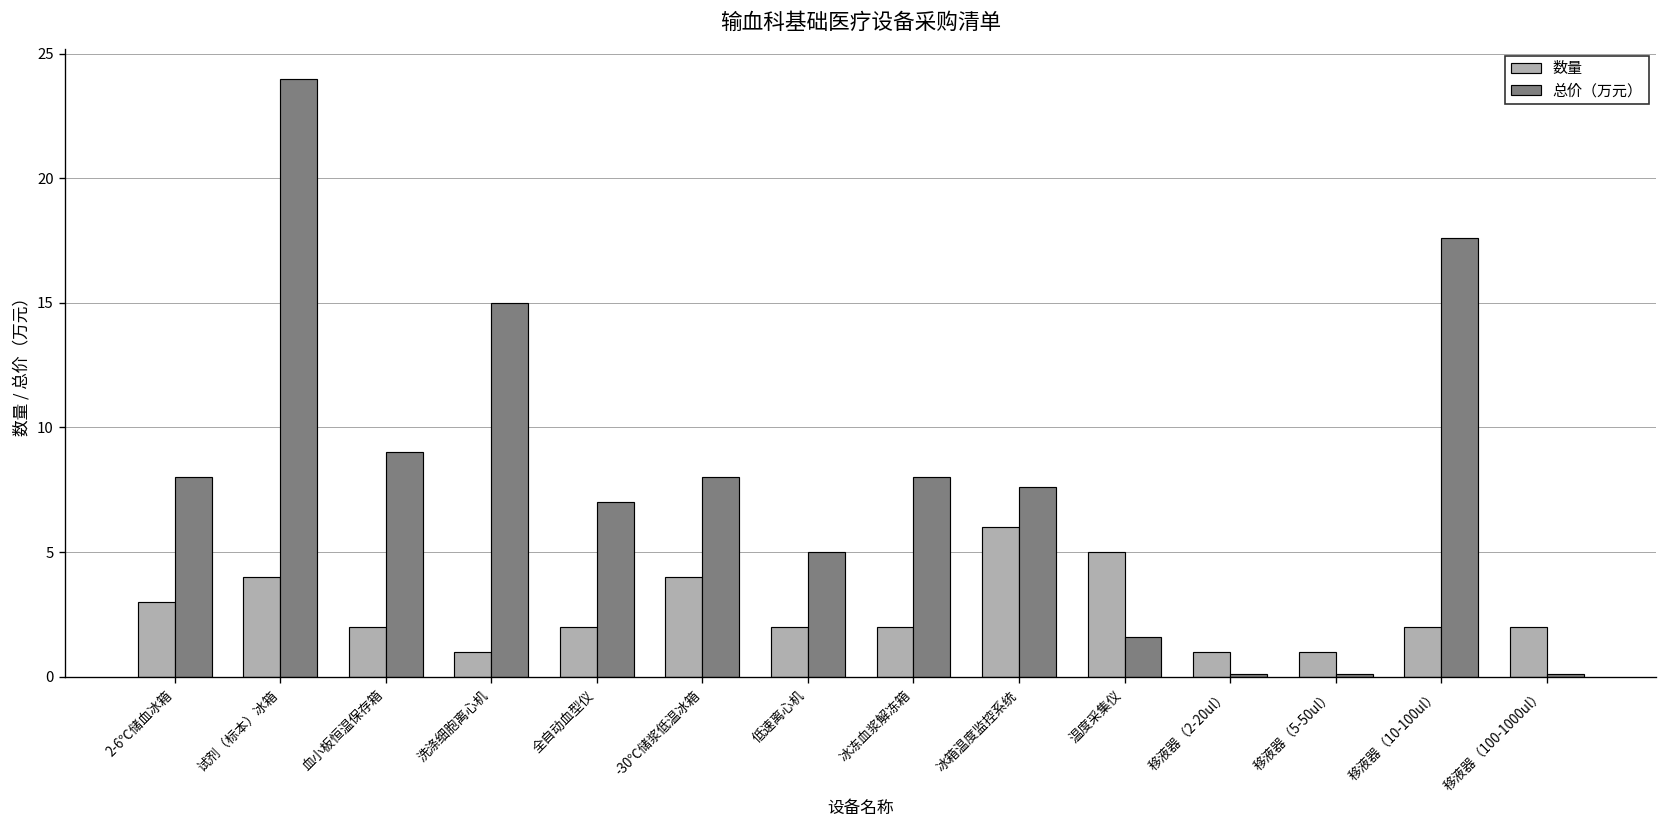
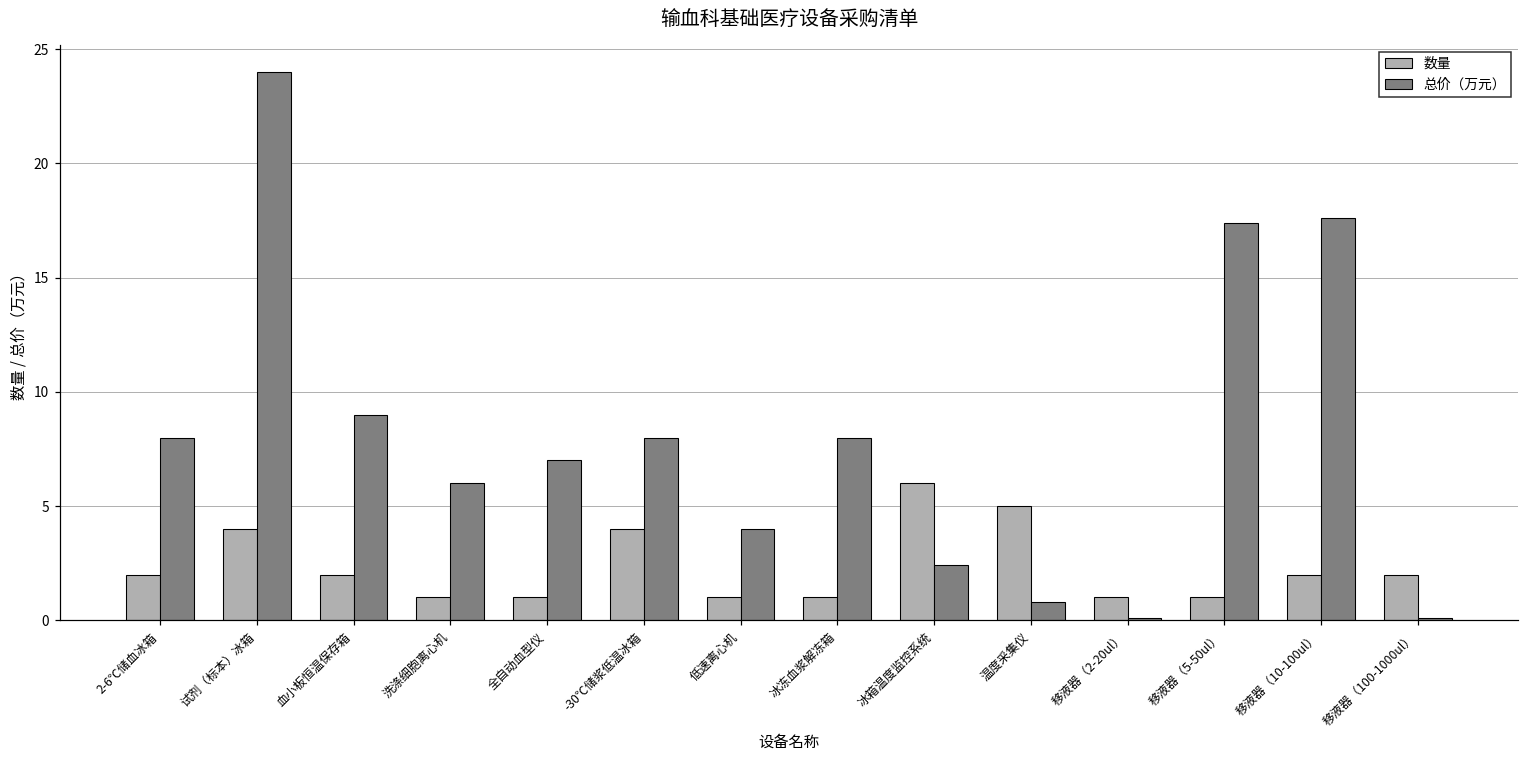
  {
    "数量": {
-     "2-6℃储血冰箱": 3,
+     "2-6℃储血冰箱": 2,
      "试剂（标本）冰箱": 4,
      "血小板恒温保存箱": 2,
      "洗涤细胞离心机": 1,
-     "全自动血型仪": 2,
+     "全自动血型仪": 1,
      "-30℃储浆低温冰箱": 4,
-     "低速离心机": 2,
-     "冰冻血浆解冻箱": 2,
+     "低速离心机": 1,
+     "冰冻血浆解冻箱": 1,
      "冰箱温度监控系统": 6,
      "温度采集仪": 5,
      "移液器（2-20ul）": 1,
      "移液器（5-50ul）": 1,
      "移液器（10-100ul）": 2,
      "移液器（100-1000ul）": 2
    },
    "总价（万元）": {
      "2-6℃储血冰箱": 8.0,
      "试剂（标本）冰箱": 24.0,
      "血小板恒温保存箱": 9.0,
-     "洗涤细胞离心机": 15,
+     "洗涤细胞离心机": 6,
      "全自动血型仪": 7.0,
      "-30℃储浆低温冰箱": 8.0,
-     "低速离心机": 5,
+     "低速离心机": 4,
      "冰冻血浆解冻箱": 8.0,
-     "冰箱温度监控系统": 7.6,
-     "温度采集仪": 1.6,
-     "移液器（5-50ul）": 0.1,
+     "冰箱温度监控系统": 2.4,
+     "温度采集仪": 0.8,
+     "移液器（5-50ul）": 17.4,
      "移液器（10-100ul）": 17.6
    }
  }
